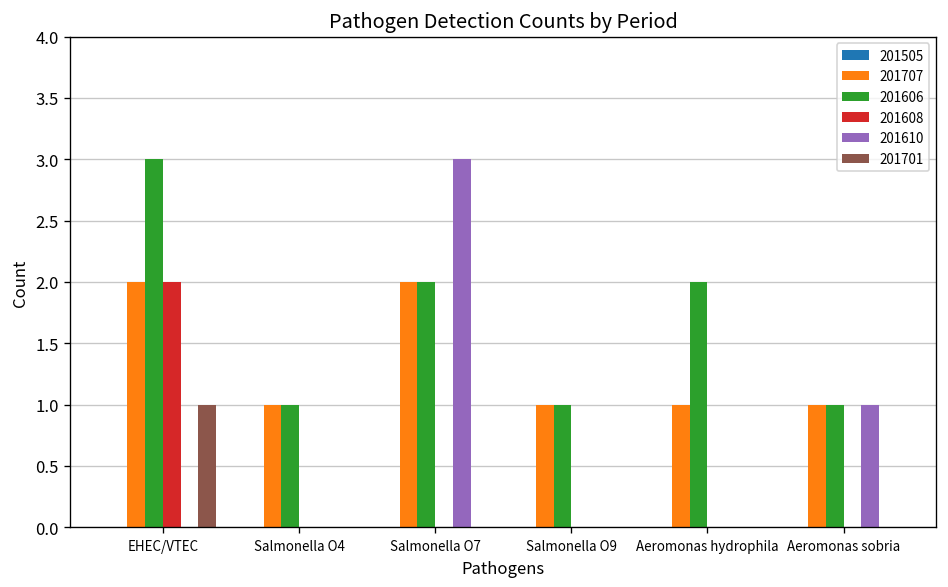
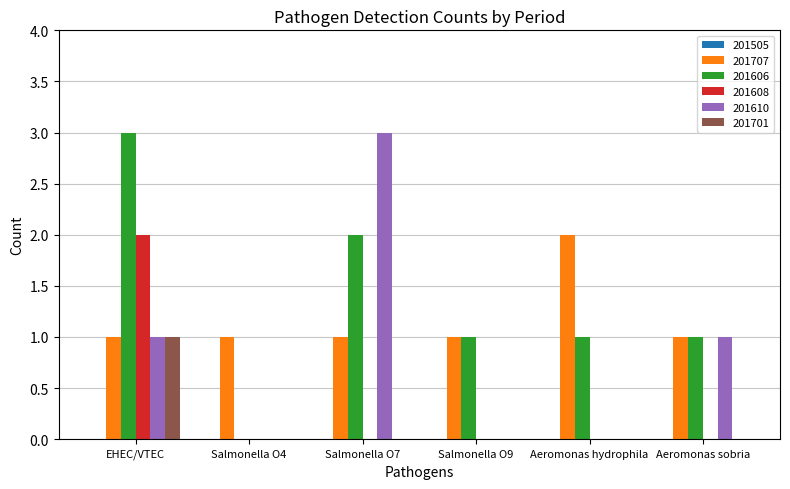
  {
    "201505": {
      "EHEC/VTEC": 0,
      "Salmonella O4": 0,
      "Salmonella O7": 0,
      "Salmonella O9": 0,
      "Aeromonas hydrophila": 0,
      "Aeromonas sobria": 0
    },
    "201707": {
-     "EHEC/VTEC": 2,
+     "EHEC/VTEC": 1,
      "Salmonella O4": 1,
-     "Salmonella O7": 2,
+     "Salmonella O7": 1,
      "Salmonella O9": 1,
-     "Aeromonas hydrophila": 1,
+     "Aeromonas hydrophila": 2,
      "Aeromonas sobria": 1
    },
    "201606": {
      "EHEC/VTEC": 3,
-     "Salmonella O4": 1,
+     "Salmonella O4": 0,
      "Salmonella O7": 2,
      "Salmonella O9": 1,
-     "Aeromonas hydrophila": 2,
+     "Aeromonas hydrophila": 1,
      "Aeromonas sobria": 1
    },
    "201608": {
      "EHEC/VTEC": 2,
      "Salmonella O4": 0,
      "Salmonella O7": 0,
      "Salmonella O9": 0,
      "Aeromonas hydrophila": 0,
      "Aeromonas sobria": 0
    },
    "201610": {
-     "EHEC/VTEC": 0,
+     "EHEC/VTEC": 1,
      "Salmonella O4": 0,
      "Salmonella O7": 3,
      "Salmonella O9": 0,
      "Aeromonas hydrophila": 0,
      "Aeromonas sobria": 1
    },
    "201701": {
      "EHEC/VTEC": 1,
      "Salmonella O4": 0,
      "Salmonella O7": 0,
      "Salmonella O9": 0,
      "Aeromonas hydrophila": 0,
      "Aeromonas sobria": 0
    }
  }
